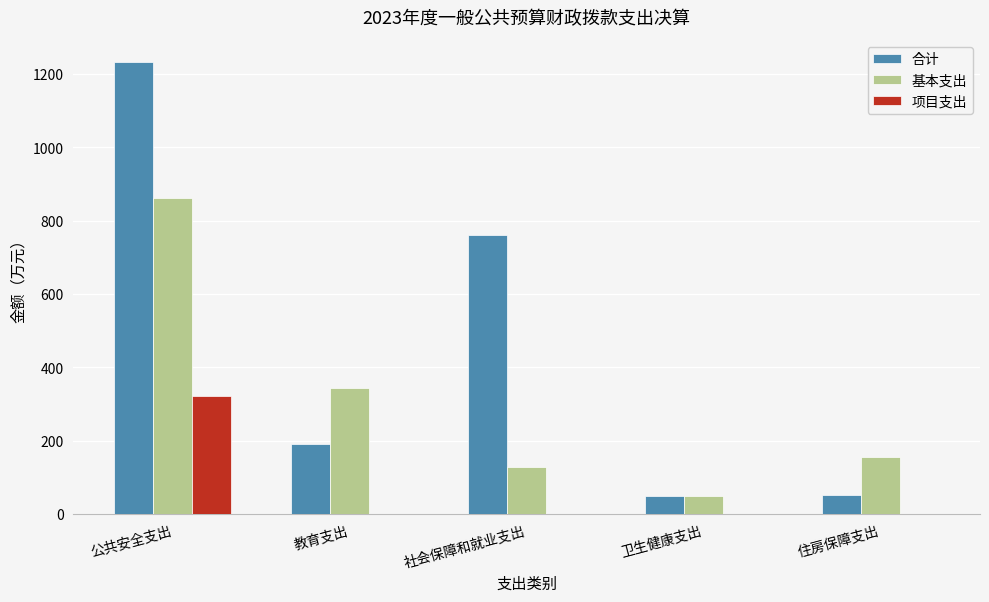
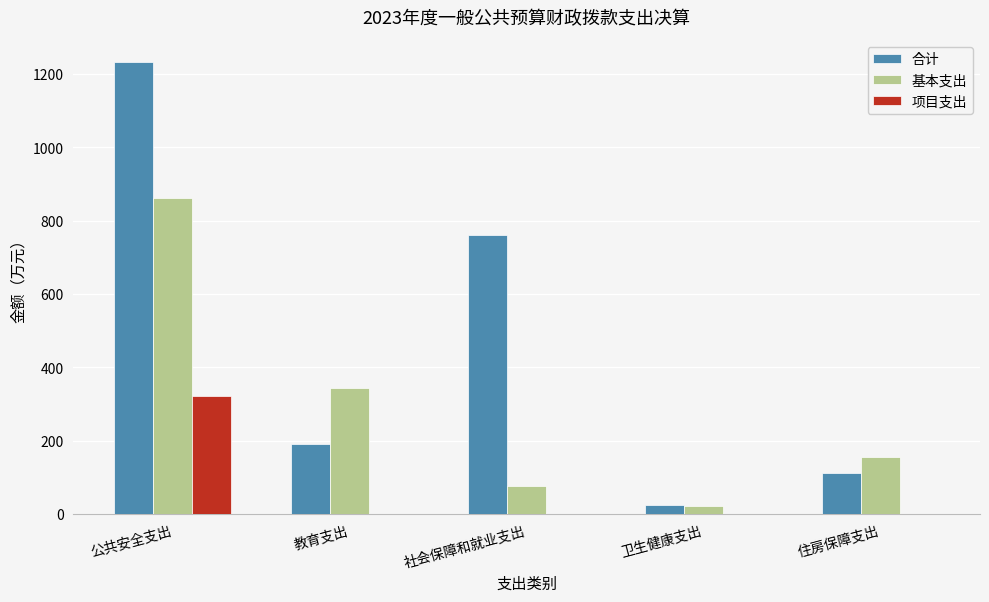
  {
    "合计": {
      "公共安全支出": 1230,
      "教育支出": 190,
      "社会保障和就业支出": 760,
-     "卫生健康支出": 50,
-     "住房保障支出": 50
+     "卫生健康支出": 20,
+     "住房保障支出": 110
    },
    "基本支出": {
      "公共安全支出": 860,
      "教育支出": 340,
-     "社会保障和就业支出": 130,
-     "卫生健康支出": 50,
+     "社会保障和就业支出": 80,
+     "卫生健康支出": 20,
      "住房保障支出": 150
    },
    "项目支出": {
      "公共安全支出": 320,
      "教育支出": 0,
      "社会保障和就业支出": 0,
      "卫生健康支出": 0,
      "住房保障支出": 0
    }
  }
